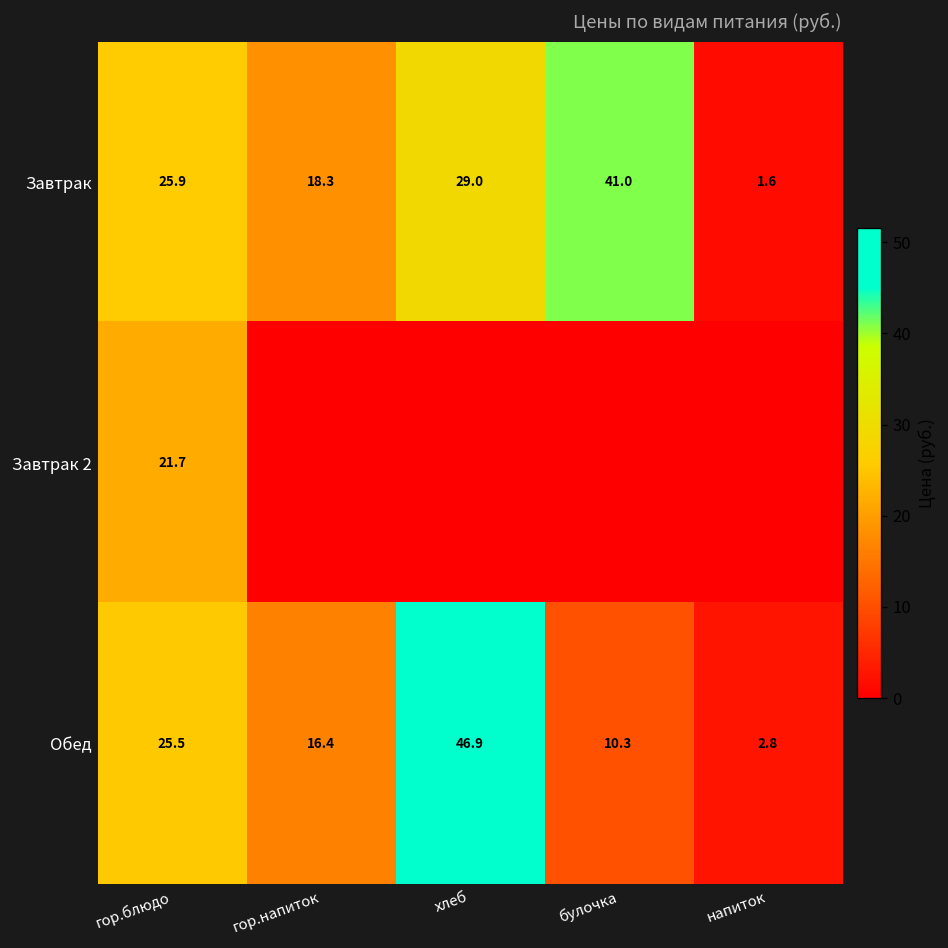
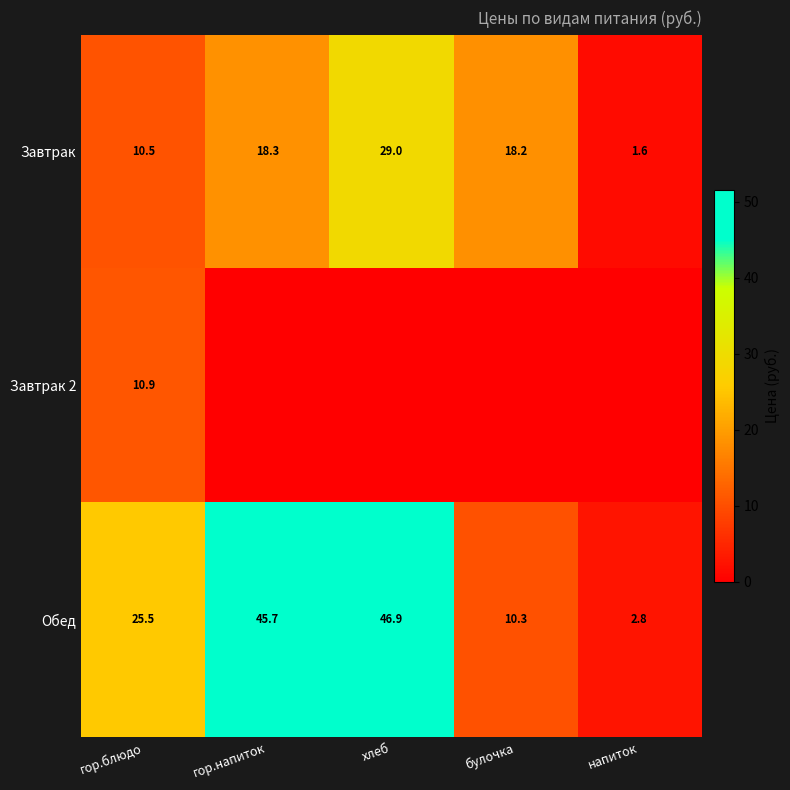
  {
    "Завтрак": {
-     "гор.блюдо": 25.9,
+     "гор.блюдо": 10.5,
      "гор.напиток": 18.3,
      "хлеб": 29.0,
-     "булочка": 41.0,
+     "булочка": 18.2,
      "напиток": 1.6
    },
    "Завтрак 2": {
-     "гор.блюдо": 21.7
+     "гор.блюдо": 10.9
    },
    "Обед": {
      "гор.блюдо": 25.5,
-     "гор.напиток": 16.4,
+     "гор.напиток": 45.7,
      "хлеб": 46.9,
      "булочка": 10.3,
      "напиток": 2.8
    }
  }
